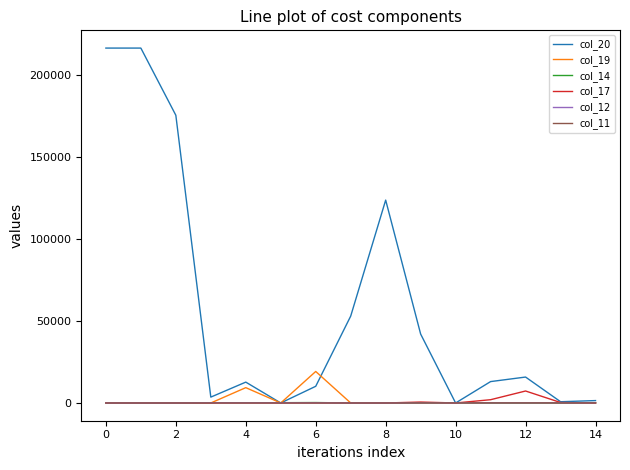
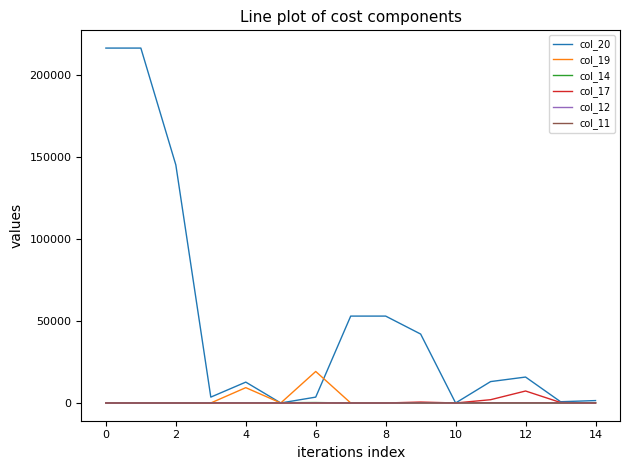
  {
    "col_20": {
      "0": 217000,
-     "2": 176000,
+     "2": 145000,
      "4": 13000,
-     "6": 10000,
-     "8": 124000,
+     "6": 4000,
+     "8": 53000,
      "12": 16000
    },
    "col_19": {
      "4": 9000,
      "6": 19000
    },
    "col_17": {
      "12": 7000
    }
  }
